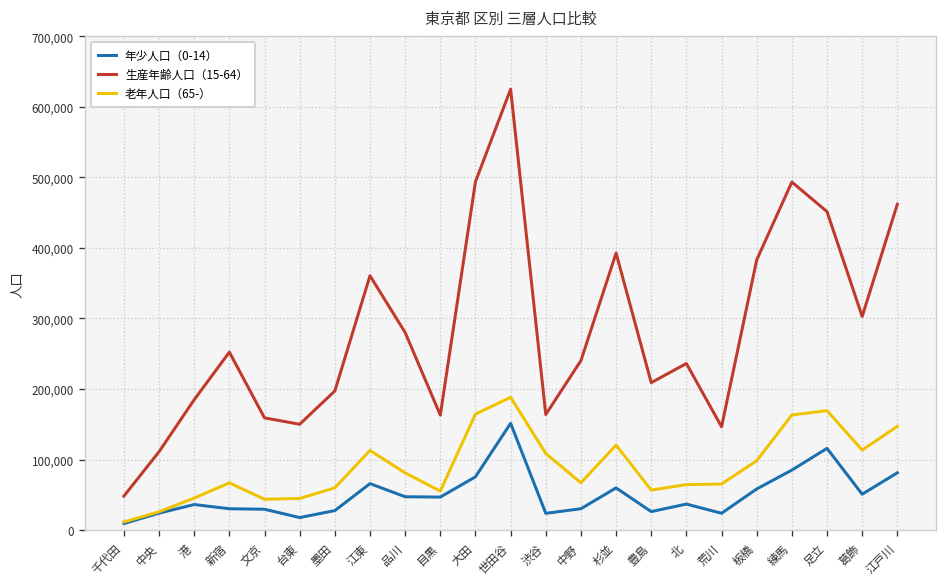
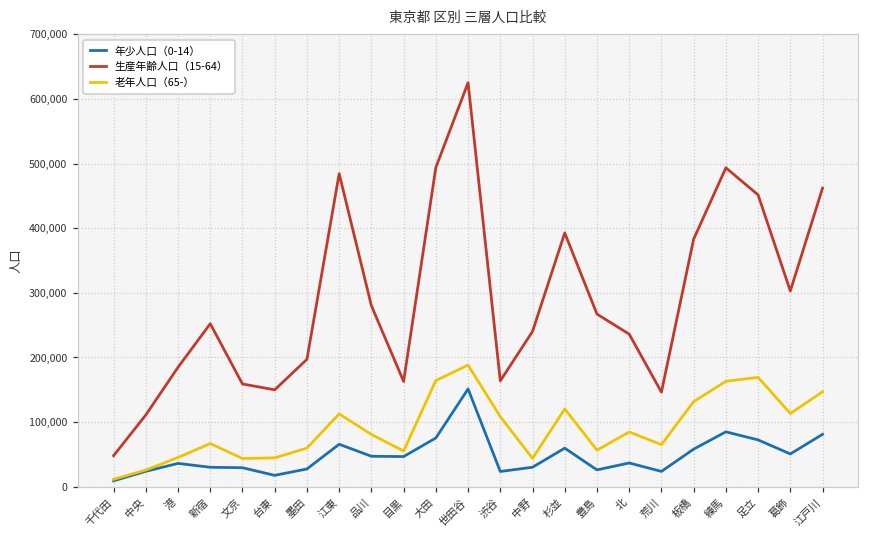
  {
    "年少人口（0-14）": {
      "港": "40,000",
      "新宿": "30,000",
      "文京": "30,000",
      "台東": "20,000",
      "墨田": "30,000",
      "江東": "70,000",
      "品川": "50,000",
      "目黒": "50,000",
      "大田": "80,000",
      "世田谷": "150,000",
      "渋谷": "20,000",
      "中野": "30,000",
      "杉並": "60,000",
      "豊島": "30,000",
      "北": "40,000",
      "荒川": "20,000",
      "板橋": "60,000",
      "練馬": "80,000",
-     "足立": "120,000",
+     "足立": "70,000",
      "葛飾": "50,000",
      "江戸川": "80,000"
    },
    "生産年齢人口（15-64）": {
      "千代田": "50,000",
      "中央": "110,000",
      "港": "180,000",
      "新宿": "250,000",
      "文京": "160,000",
      "台東": "150,000",
      "墨田": "200,000",
-     "江東": "360,000",
+     "江東": "480,000",
      "品川": "280,000",
      "目黒": "160,000",
      "大田": "490,000",
      "世田谷": "630,000",
      "渋谷": "160,000",
      "中野": "240,000",
      "杉並": "390,000",
-     "豊島": "210,000",
+     "豊島": "270,000",
      "北": "240,000",
      "荒川": "150,000",
      "板橋": "380,000",
      "練馬": "490,000",
      "足立": "450,000",
      "葛飾": "300,000",
      "江戸川": "460,000"
    },
    "老年人口（65-）": {
      "港": "50,000",
      "新宿": "70,000",
      "文京": "40,000",
      "台東": "40,000",
      "墨田": "60,000",
      "江東": "110,000",
      "品川": "80,000",
      "目黒": "60,000",
      "大田": "160,000",
      "世田谷": "190,000",
      "渋谷": "110,000",
-     "中野": "70,000",
+     "中野": "40,000",
      "杉並": "120,000",
      "豊島": "60,000",
-     "北": "60,000",
+     "北": "80,000",
      "荒川": "70,000",
-     "板橋": "100,000",
+     "板橋": "130,000",
      "練馬": "160,000",
      "足立": "170,000",
      "葛飾": "110,000",
      "江戸川": "150,000"
    }
  }
